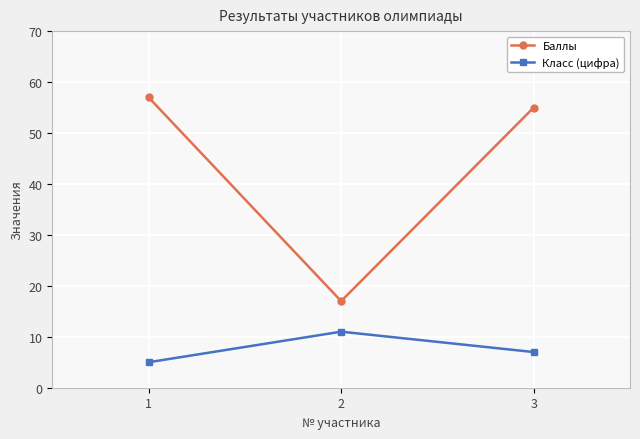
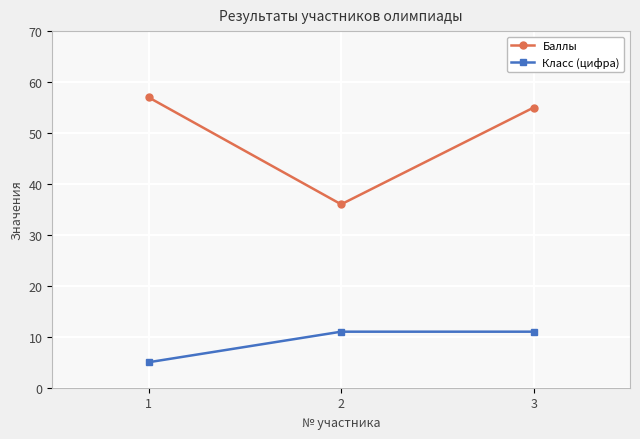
  {
    "Баллы": {
      "1": 57,
-     "2": 17,
+     "2": 36,
      "3": 55
    },
    "Класс (цифра)": {
      "1": 5,
      "2": 11,
-     "3": 7
+     "3": 11
    }
  }
